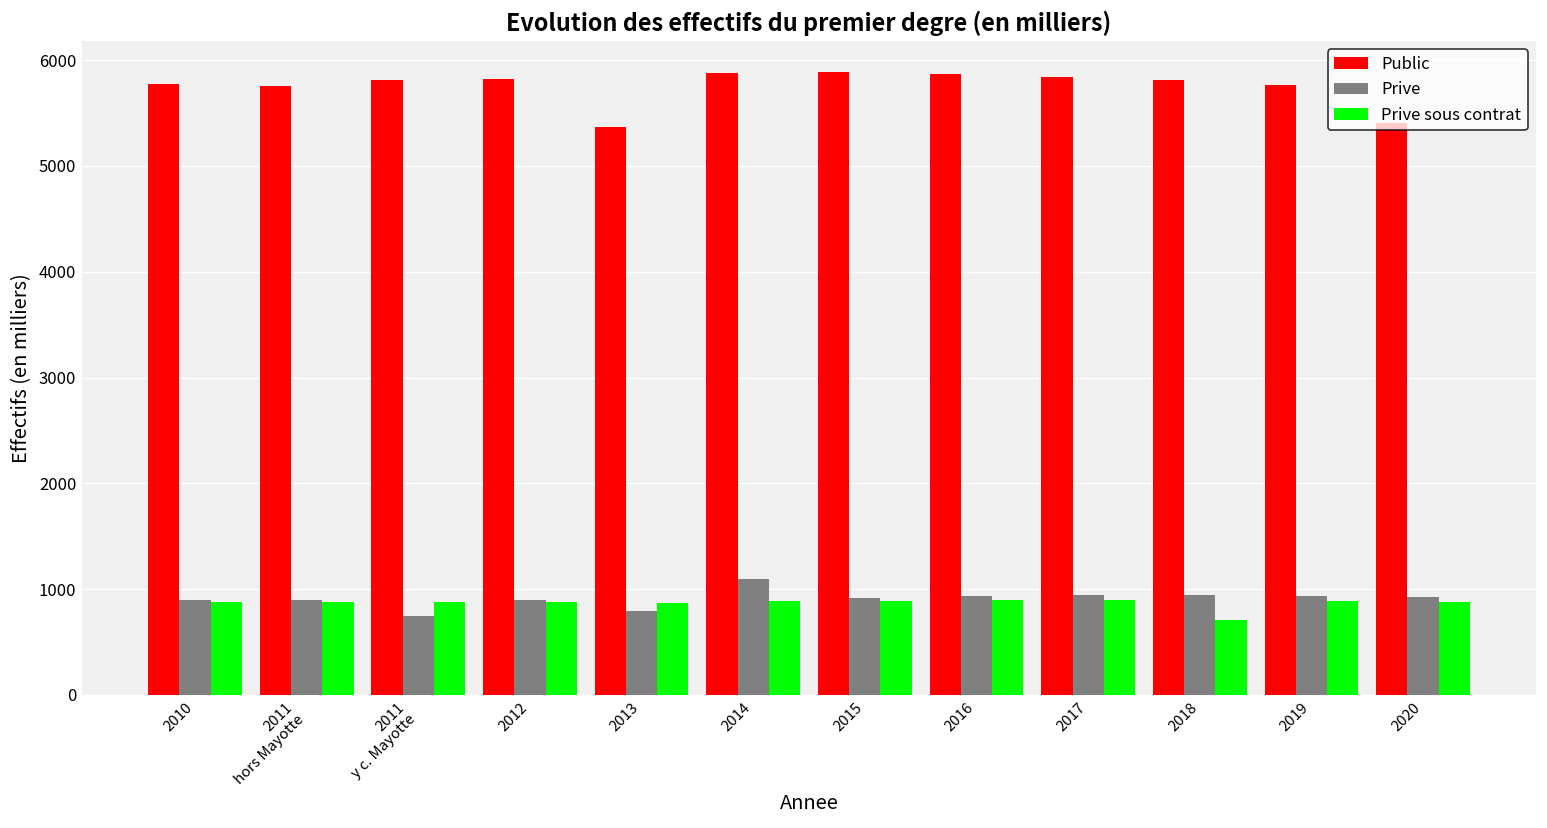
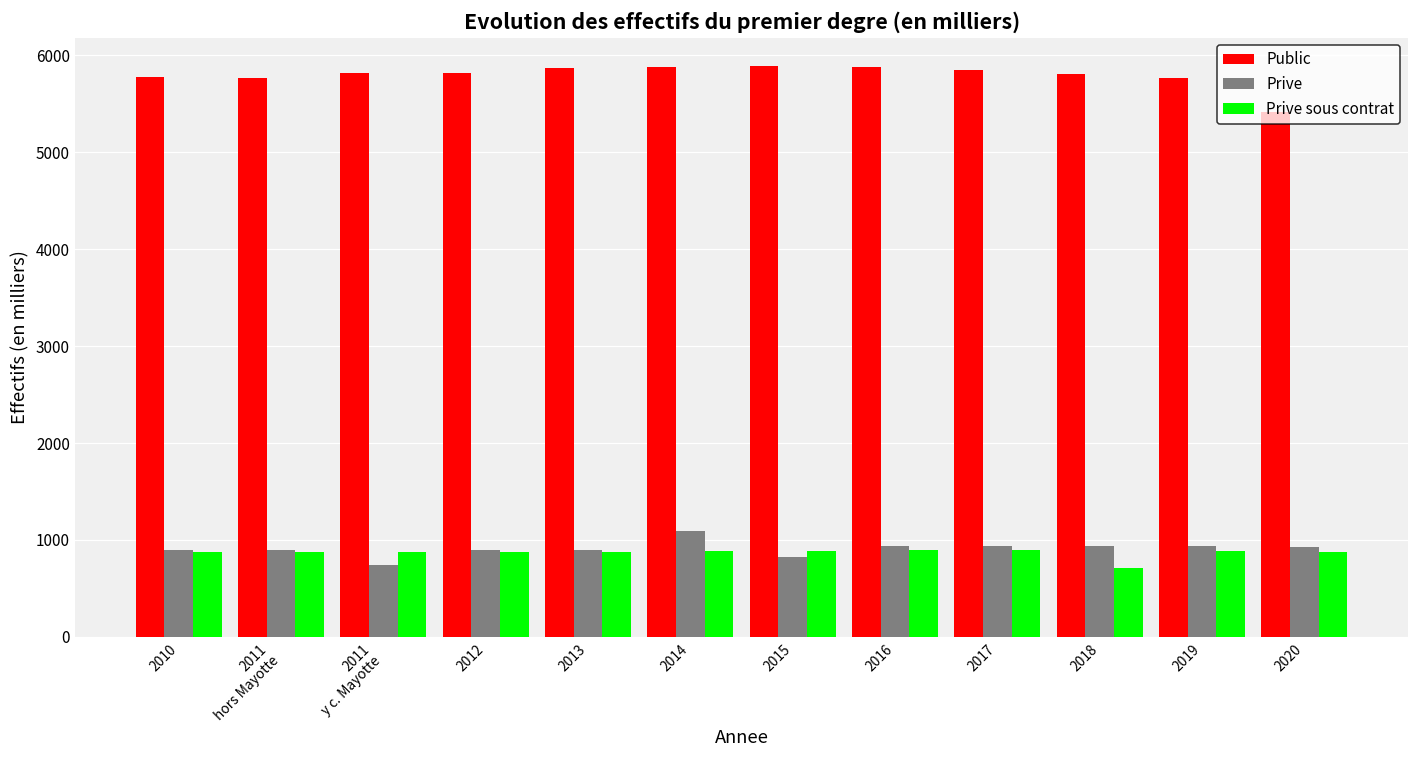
  {
    "Public": {
      "2010": 5800,
      "2011 hors Mayotte": 5800,
      "2011 y c. Mayotte": 5800,
      "2012": 5800,
-     "2013": 5400,
+     "2013": 5900,
      "2014": 5900,
      "2015": 5900,
      "2016": 5900,
      "2017": 5800,
      "2018": 5800,
      "2019": 5800
    },
    "Prive": {
      "2010": 900,
      "2011 hors Mayotte": 900,
      "2011 y c. Mayotte": 700,
      "2012": 900,
-     "2013": 800,
+     "2013": 900,
      "2014": 1100,
-     "2015": 900,
+     "2015": 800,
      "2016": 900,
      "2017": 900,
      "2018": 900,
      "2019": 900,
      "2020": 900
    },
    "Prive sous contrat": {
      "2010": 900,
      "2011 hors Mayotte": 900,
      "2011 y c. Mayotte": 900,
      "2012": 900,
      "2013": 900,
      "2014": 900,
      "2015": 900,
      "2016": 900,
      "2017": 900,
      "2018": 700,
      "2019": 900,
      "2020": 900
    }
  }
